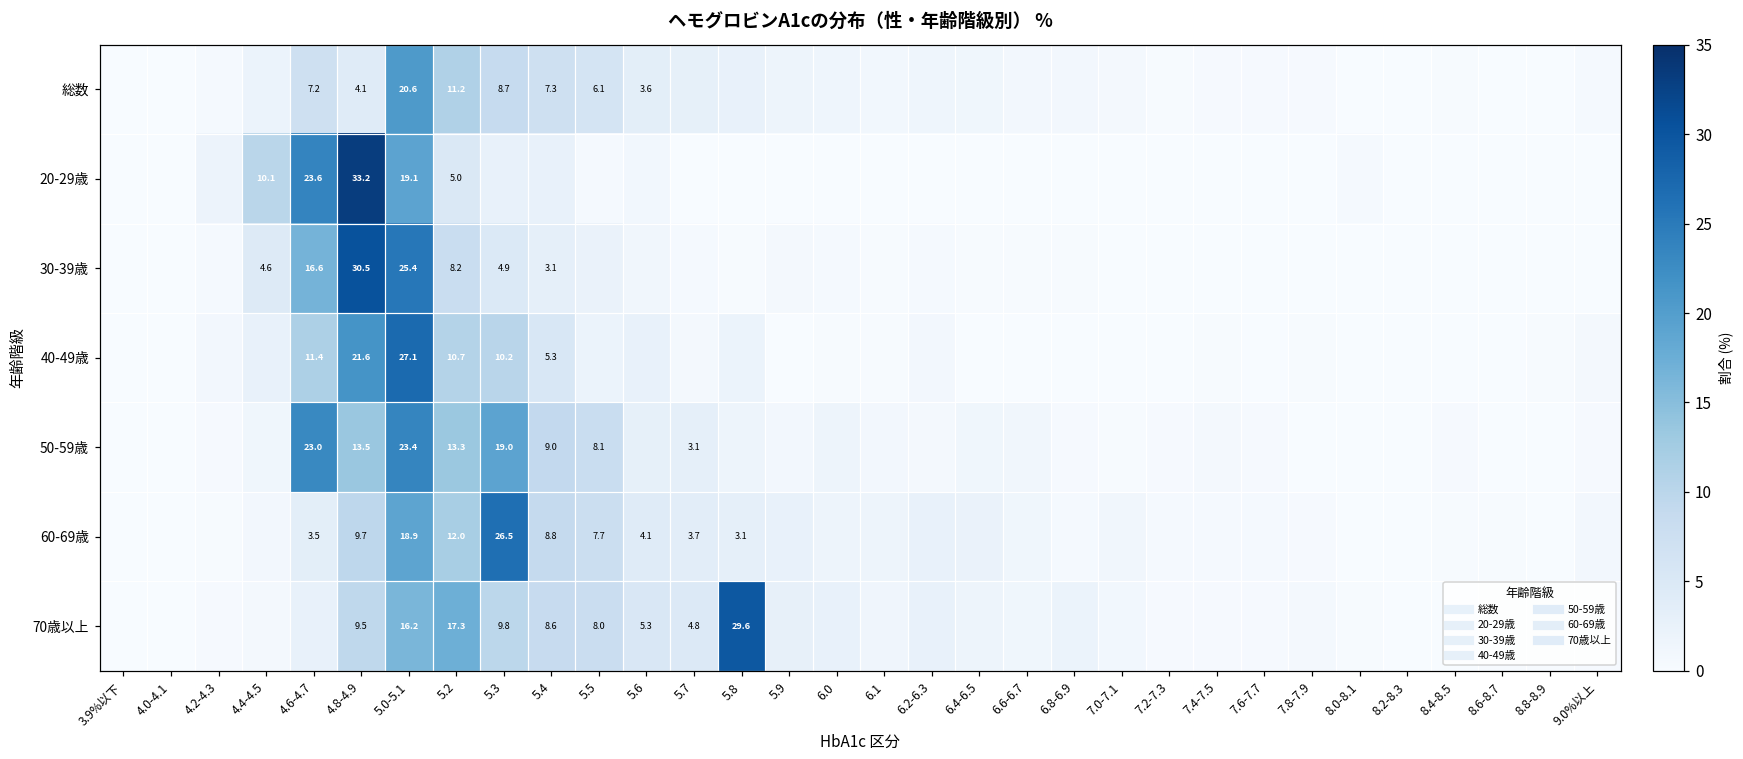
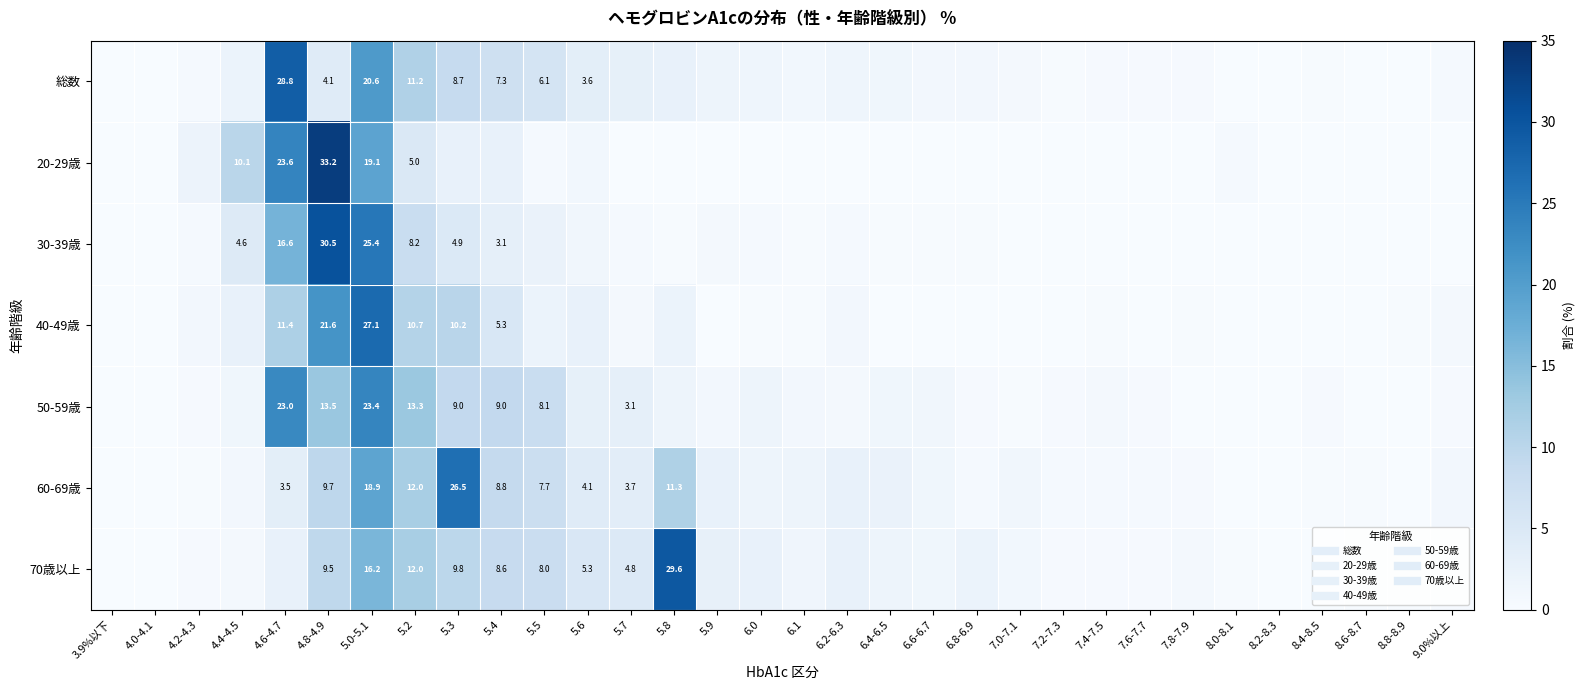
  {
    "総数": {
-     "4.6-4.7": 7.2,
+     "4.6-4.7": 28.8,
      "4.8-4.9": 4.1,
      "5.0-5.1": 20.6,
      "5.2": 11.2,
      "5.3": 8.7,
      "5.4": 7.3,
      "5.5": 6.1,
      "5.6": 3.6
    },
    "20-29歳": {
      "4.4-4.5": 10.1,
      "4.6-4.7": 23.6,
      "4.8-4.9": 33.2,
      "5.0-5.1": 19.1,
      "5.2": 5.0
    },
    "30-39歳": {
      "4.4-4.5": 4.6,
      "4.6-4.7": 16.6,
      "4.8-4.9": 30.5,
      "5.0-5.1": 25.4,
      "5.2": 8.2,
      "5.3": 4.9,
      "5.4": 3.1
    },
    "40-49歳": {
      "4.6-4.7": 11.4,
      "4.8-4.9": 21.6,
      "5.0-5.1": 27.1,
      "5.2": 10.7,
      "5.3": 10.2,
      "5.4": 5.3
    },
    "50-59歳": {
      "4.6-4.7": 23.0,
      "4.8-4.9": 13.5,
      "5.0-5.1": 23.4,
      "5.2": 13.3,
-     "5.3": 19.0,
+     "5.3": 9.0,
      "5.4": 9.0,
      "5.5": 8.1,
      "5.7": 3.1
    },
    "60-69歳": {
      "4.6-4.7": 3.5,
      "4.8-4.9": 9.7,
      "5.0-5.1": 18.9,
      "5.2": 12.0,
      "5.3": 26.5,
      "5.4": 8.8,
      "5.5": 7.7,
      "5.6": 4.1,
      "5.7": 3.7,
-     "5.8": 3.1
+     "5.8": 11.3
    },
    "70歳以上": {
      "4.8-4.9": 9.5,
      "5.0-5.1": 16.2,
-     "5.2": 17.3,
+     "5.2": 12.0,
      "5.3": 9.8,
      "5.4": 8.6,
      "5.5": 8.0,
      "5.6": 5.3,
      "5.7": 4.8,
      "5.8": 29.6
    }
  }
